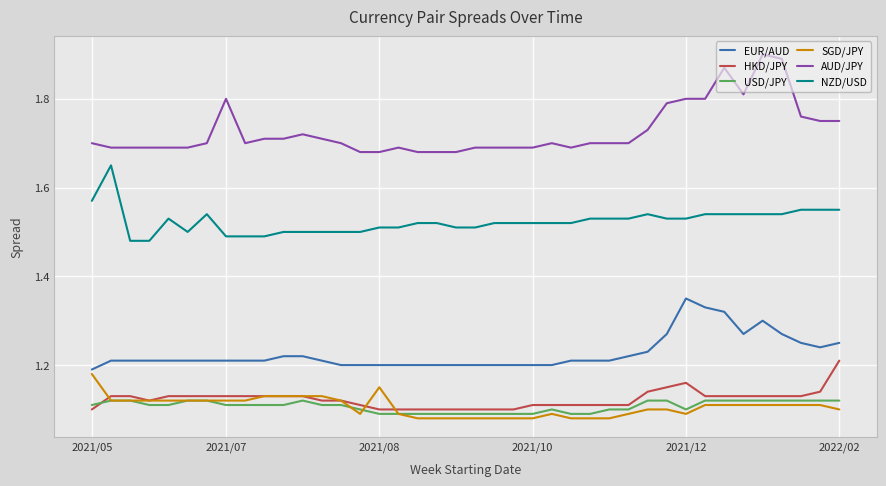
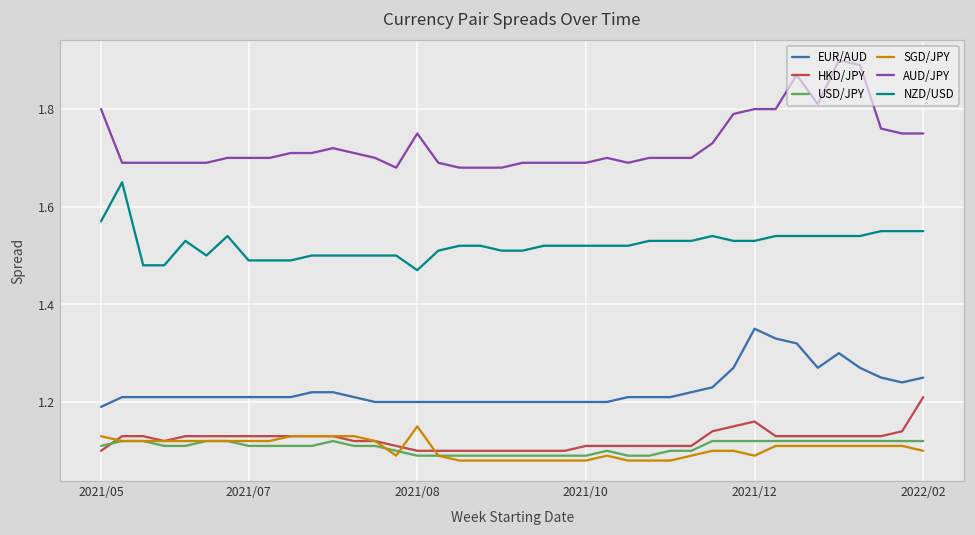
  {
    "EUR/AUD": {
      "2021/05": 1.19,
      "2021/07": 1.21,
      "2021/08": 1.20,
      "2021/10": 1.20,
      "2021/12": 1.35,
      "2022/02": 1.25
    },
    "HKD/JPY": {
      "2021/05": 1.10,
      "2021/07": 1.13,
      "2021/08": 1.10,
      "2021/10": 1.11,
      "2021/12": 1.16,
      "2022/02": 1.21
    },
    "USD/JPY": {
      "2021/05": 1.11,
      "2021/07": 1.11,
      "2021/08": 1.09,
      "2021/10": 1.09,
-     "2021/12": 1.10,
+     "2021/12": 1.12,
      "2022/02": 1.12
    },
    "SGD/JPY": {
-     "2021/05": 1.18,
+     "2021/05": 1.13,
      "2021/07": 1.12,
      "2021/08": 1.15,
      "2021/10": 1.08,
      "2021/12": 1.09,
      "2022/02": 1.10
    },
    "AUD/JPY": {
-     "2021/05": 1.7,
-     "2021/07": 1.8,
-     "2021/08": 1.68,
+     "2021/05": 1.8,
+     "2021/07": 1.7,
+     "2021/08": 1.75,
      "2021/10": 1.69,
      "2021/12": 1.80,
      "2022/02": 1.75
    },
    "NZD/USD": {
      "2021/05": 1.57,
      "2021/07": 1.49,
-     "2021/08": 1.51,
+     "2021/08": 1.47,
      "2021/10": 1.52,
      "2021/12": 1.53,
      "2022/02": 1.55
    }
  }
